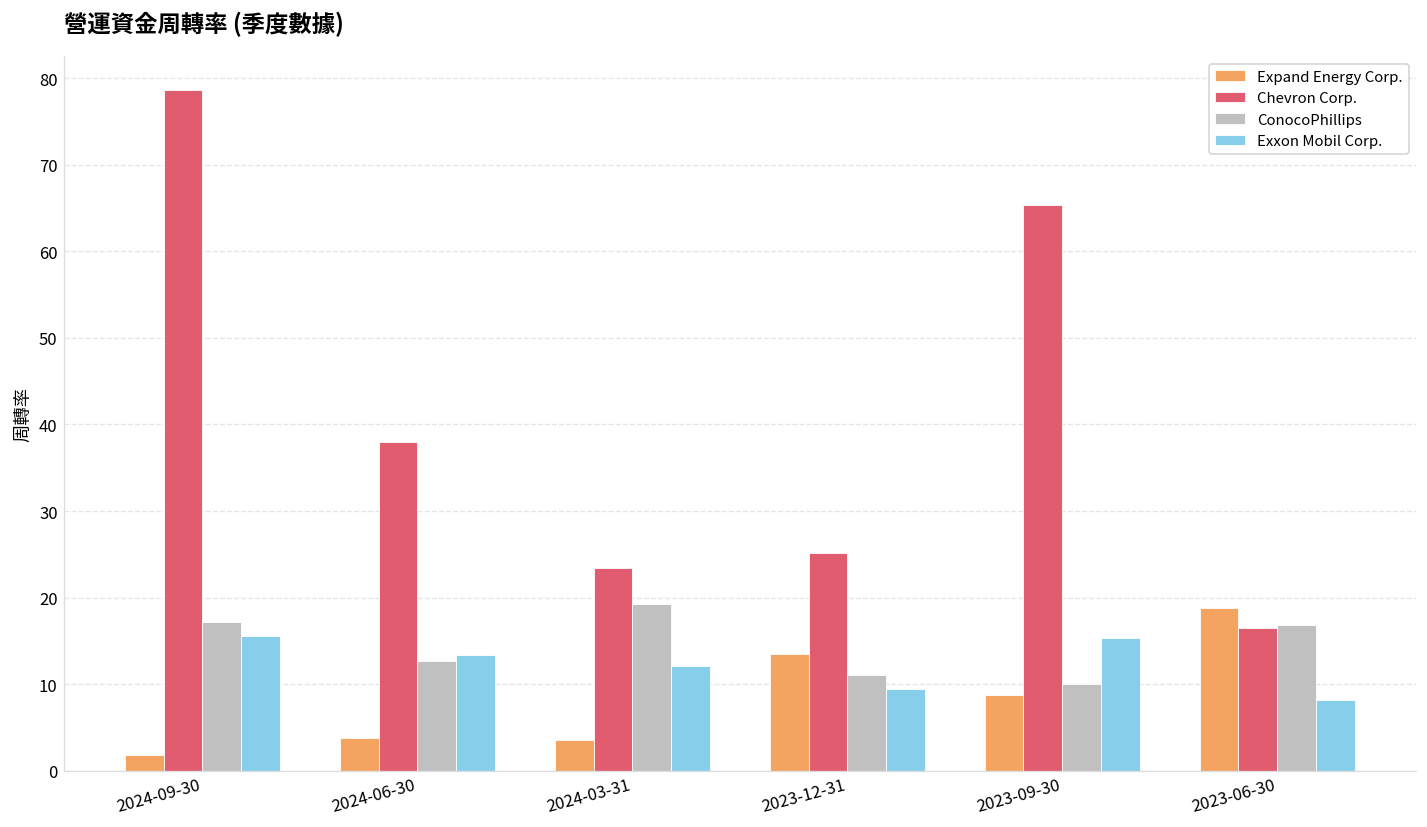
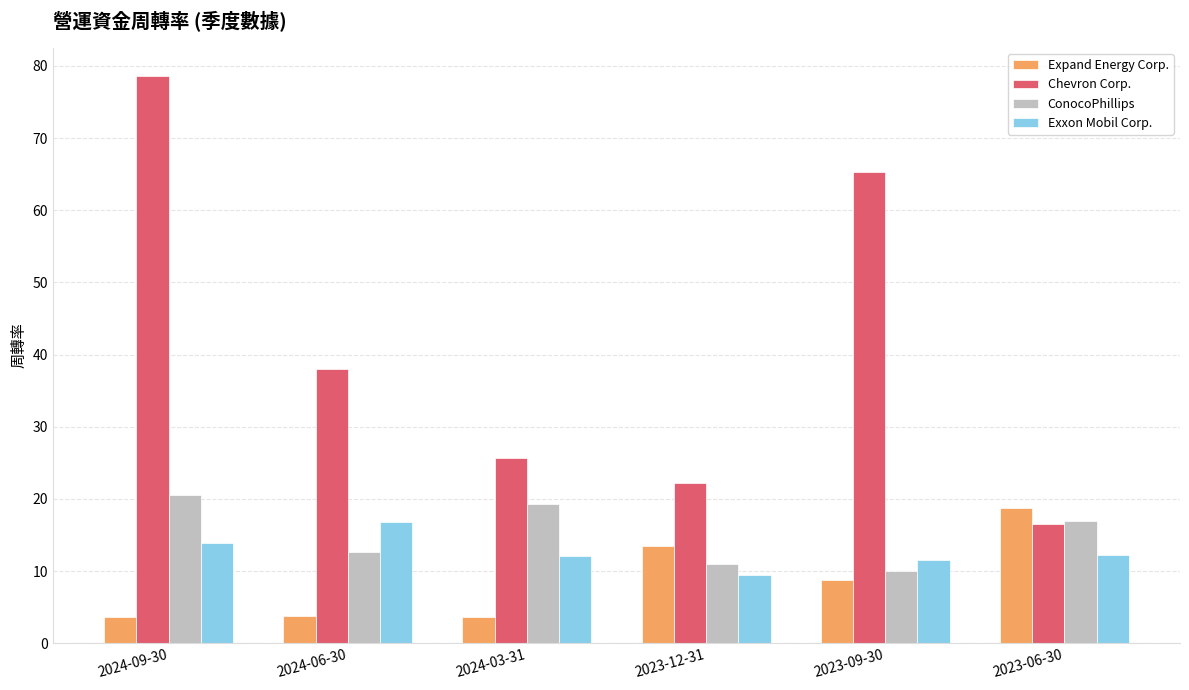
  {
    "Expand Energy Corp.": {
-     "2024-09-30": 2,
+     "2024-09-30": 4,
      "2024-06-30": 4,
      "2024-03-31": 4,
      "2023-12-31": 14,
      "2023-09-30": 9,
      "2023-06-30": 19
    },
    "Chevron Corp.": {
      "2024-09-30": 79,
      "2024-06-30": 38,
-     "2024-03-31": 23,
-     "2023-12-31": 25,
+     "2024-03-31": 26,
+     "2023-12-31": 22,
      "2023-09-30": 65,
      "2023-06-30": 17
    },
    "ConocoPhillips": {
-     "2024-09-30": 17,
+     "2024-09-30": 21,
      "2024-06-30": 13,
      "2024-03-31": 19,
      "2023-12-31": 11,
      "2023-09-30": 10,
      "2023-06-30": 17
    },
    "Exxon Mobil Corp.": {
-     "2024-09-30": 16,
-     "2024-06-30": 13,
+     "2024-09-30": 14,
+     "2024-06-30": 17,
      "2024-03-31": 12,
      "2023-12-31": 9,
-     "2023-09-30": 15,
-     "2023-06-30": 8
+     "2023-09-30": 12,
+     "2023-06-30": 12
    }
  }
